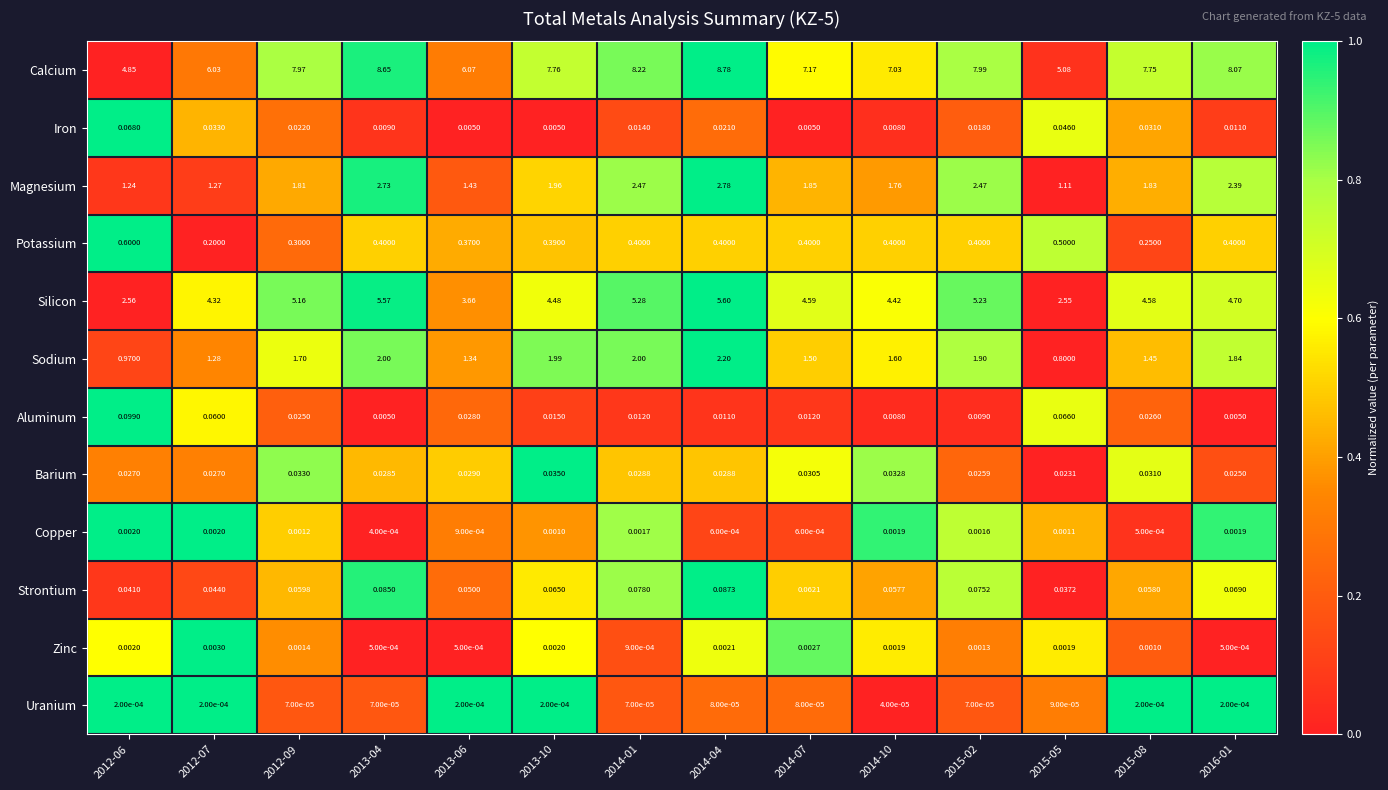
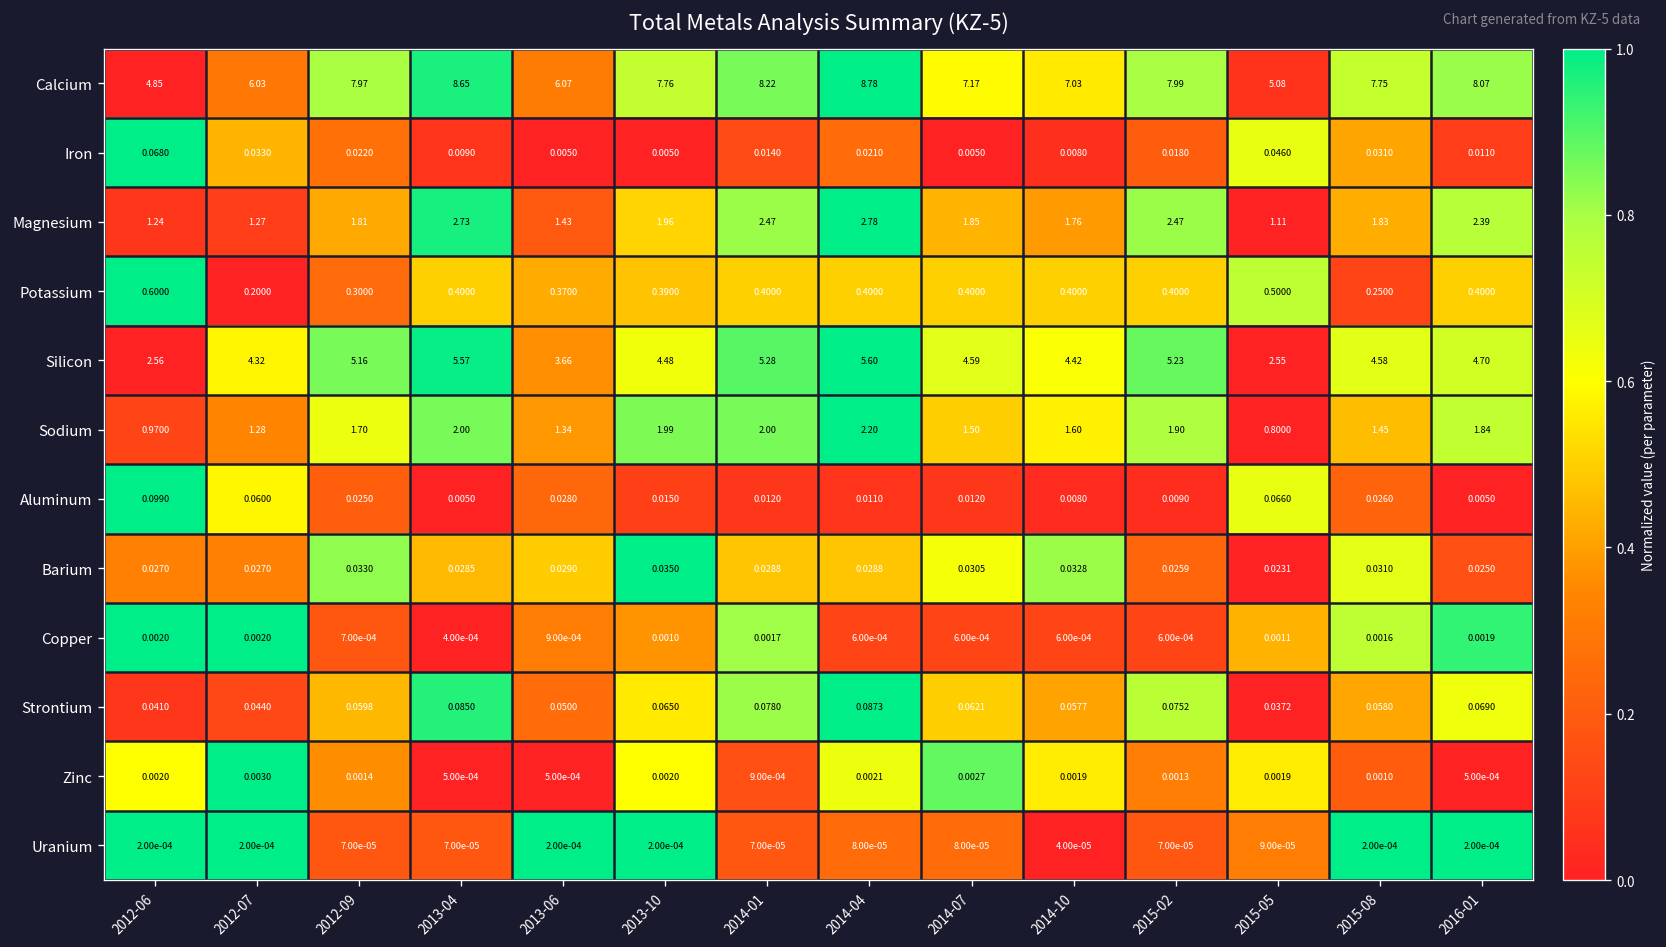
  {
    "Calcium": {
      "2012-06": "4.85",
      "2012-07": "6.03",
      "2012-09": "7.97",
      "2013-04": "8.65",
      "2013-06": "6.07",
      "2013-10": "7.76",
      "2014-01": "8.22",
      "2014-04": "8.78",
      "2014-07": "7.17",
      "2014-10": "7.03",
      "2015-02": "7.99",
      "2015-05": "5.08",
      "2015-08": "7.75",
      "2016-01": "8.07"
    },
    "Iron": {
      "2012-06": "0.0680",
      "2012-07": "0.0330",
      "2012-09": "0.0220",
      "2013-04": "0.0090",
      "2013-06": "0.0050",
      "2013-10": "0.0050",
      "2014-01": "0.0140",
      "2014-04": "0.0210",
      "2014-07": "0.0050",
      "2014-10": "0.0080",
      "2015-02": "0.0180",
      "2015-05": "0.0460",
      "2015-08": "0.0310",
      "2016-01": "0.0110"
    },
    "Magnesium": {
      "2012-06": "1.24",
      "2012-07": "1.27",
      "2012-09": "1.81",
      "2013-04": "2.73",
      "2013-06": "1.43",
      "2013-10": "1.96",
      "2014-01": "2.47",
      "2014-04": "2.78",
      "2014-07": "1.85",
      "2014-10": "1.76",
      "2015-02": "2.47",
      "2015-05": "1.11",
      "2015-08": "1.83",
      "2016-01": "2.39"
    },
    "Potassium": {
      "2012-06": "0.6000",
      "2012-07": "0.2000",
      "2012-09": "0.3000",
      "2013-04": "0.4000",
      "2013-06": "0.3700",
      "2013-10": "0.3900",
      "2014-01": "0.4000",
      "2014-04": "0.4000",
      "2014-07": "0.4000",
      "2014-10": "0.4000",
      "2015-02": "0.4000",
      "2015-05": "0.5000",
      "2015-08": "0.2500",
      "2016-01": "0.4000"
    },
    "Silicon": {
      "2012-06": "2.56",
      "2012-07": "4.32",
      "2012-09": "5.16",
      "2013-04": "5.57",
      "2013-06": "3.66",
      "2013-10": "4.48",
      "2014-01": "5.28",
      "2014-04": "5.60",
      "2014-07": "4.59",
      "2014-10": "4.42",
      "2015-02": "5.23",
      "2015-05": "2.55",
      "2015-08": "4.58",
      "2016-01": "4.70"
    },
    "Sodium": {
      "2012-06": "0.9700",
      "2012-07": "1.28",
      "2012-09": "1.70",
      "2013-04": "2.00",
      "2013-06": "1.34",
      "2013-10": "1.99",
      "2014-01": "2.00",
      "2014-04": "2.20",
      "2014-07": "1.50",
      "2014-10": "1.60",
      "2015-02": "1.90",
      "2015-05": "0.8000",
      "2015-08": "1.45",
      "2016-01": "1.84"
    },
    "Aluminum": {
      "2012-06": "0.0990",
      "2012-07": "0.0600",
      "2012-09": "0.0250",
      "2013-04": "0.0050",
      "2013-06": "0.0280",
      "2013-10": "0.0150",
      "2014-01": "0.0120",
      "2014-04": "0.0110",
      "2014-07": "0.0120",
      "2014-10": "0.0080",
      "2015-02": "0.0090",
      "2015-05": "0.0660",
      "2015-08": "0.0260",
      "2016-01": "0.0050"
    },
    "Barium": {
      "2012-06": "0.0270",
      "2012-07": "0.0270",
      "2012-09": "0.0330",
      "2013-04": "0.0285",
      "2013-06": "0.0290",
      "2013-10": "0.0350",
      "2014-01": "0.0288",
      "2014-04": "0.0288",
      "2014-07": "0.0305",
      "2014-10": "0.0328",
      "2015-02": "0.0259",
      "2015-05": "0.0231",
      "2015-08": "0.0310",
      "2016-01": "0.0250"
    },
    "Copper": {
      "2012-06": "0.0020",
      "2012-07": "0.0020",
-     "2012-09": "0.0012",
+     "2012-09": "7.00e-04",
      "2013-04": "4.00e-04",
      "2013-06": "9.00e-04",
      "2013-10": "0.0010",
      "2014-01": "0.0017",
      "2014-04": "6.00e-04",
      "2014-07": "6.00e-04",
-     "2014-10": "0.0019",
-     "2015-02": "0.0016",
+     "2014-10": "6.00e-04",
+     "2015-02": "6.00e-04",
      "2015-05": "0.0011",
-     "2015-08": "5.00e-04",
+     "2015-08": "0.0016",
      "2016-01": "0.0019"
    },
    "Strontium": {
      "2012-06": "0.0410",
      "2012-07": "0.0440",
      "2012-09": "0.0598",
      "2013-04": "0.0850",
      "2013-06": "0.0500",
      "2013-10": "0.0650",
      "2014-01": "0.0780",
      "2014-04": "0.0873",
      "2014-07": "0.0621",
      "2014-10": "0.0577",
      "2015-02": "0.0752",
      "2015-05": "0.0372",
      "2015-08": "0.0580",
      "2016-01": "0.0690"
    },
    "Zinc": {
      "2012-06": "0.0020",
      "2012-07": "0.0030",
      "2012-09": "0.0014",
      "2013-04": "5.00e-04",
      "2013-06": "5.00e-04",
      "2013-10": "0.0020",
      "2014-01": "9.00e-04",
      "2014-04": "0.0021",
      "2014-07": "0.0027",
      "2014-10": "0.0019",
      "2015-02": "0.0013",
      "2015-05": "0.0019",
      "2015-08": "0.0010",
      "2016-01": "5.00e-04"
    },
    "Uranium": {
      "2012-06": "2.00e-04",
      "2012-07": "2.00e-04",
      "2012-09": "7.00e-05",
      "2013-04": "7.00e-05",
      "2013-06": "2.00e-04",
      "2013-10": "2.00e-04",
      "2014-01": "7.00e-05",
      "2014-04": "8.00e-05",
      "2014-07": "8.00e-05",
      "2014-10": "4.00e-05",
      "2015-02": "7.00e-05",
      "2015-05": "9.00e-05",
      "2015-08": "2.00e-04",
      "2016-01": "2.00e-04"
    }
  }
